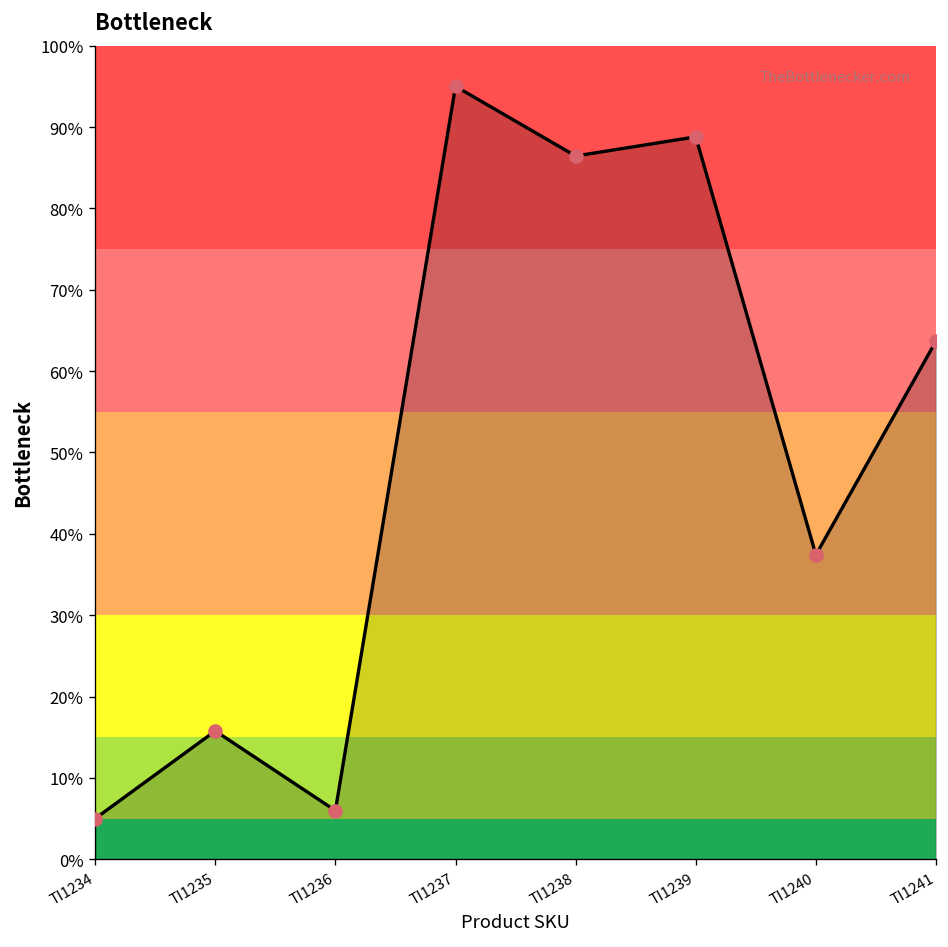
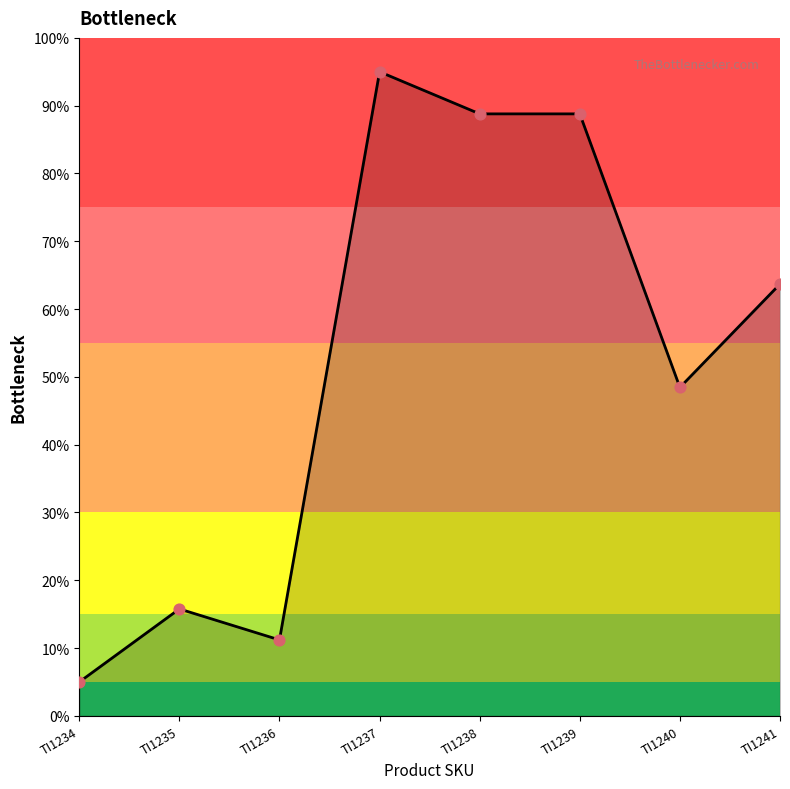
  {
    "TI1234": "5%",
    "TI1235": "16%",
-   "TI1236": "6%",
+   "TI1236": "11%",
    "TI1237": "95%",
-   "TI1238": "86%",
+   "TI1238": "89%",
    "TI1239": "89%",
-   "TI1240": "37%",
+   "TI1240": "48%",
    "TI1241": "64%"
  }
